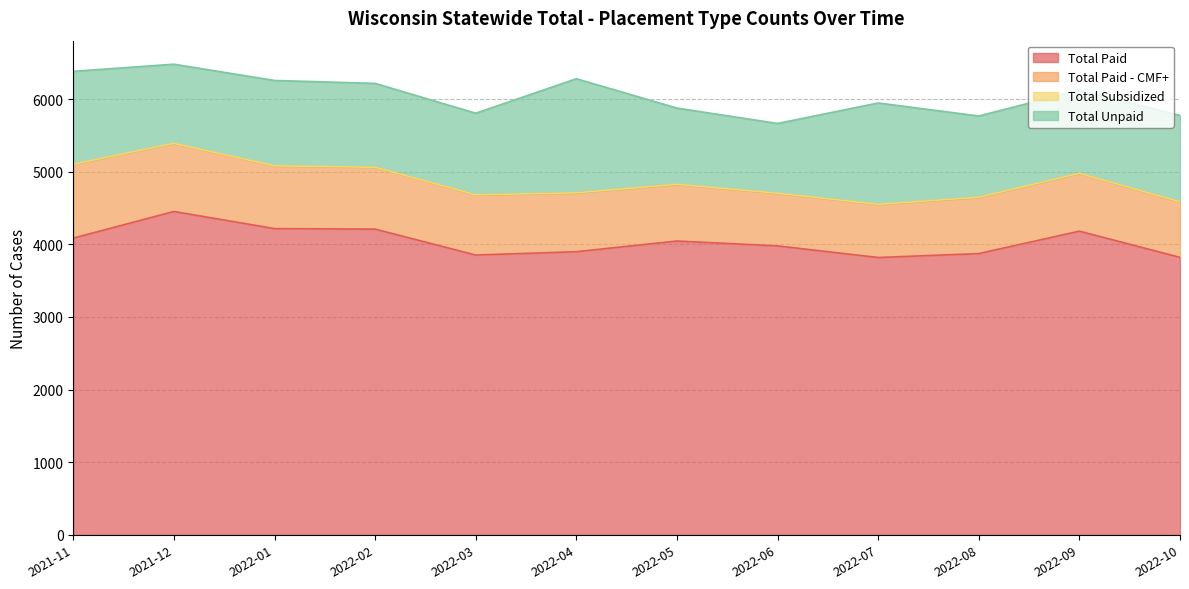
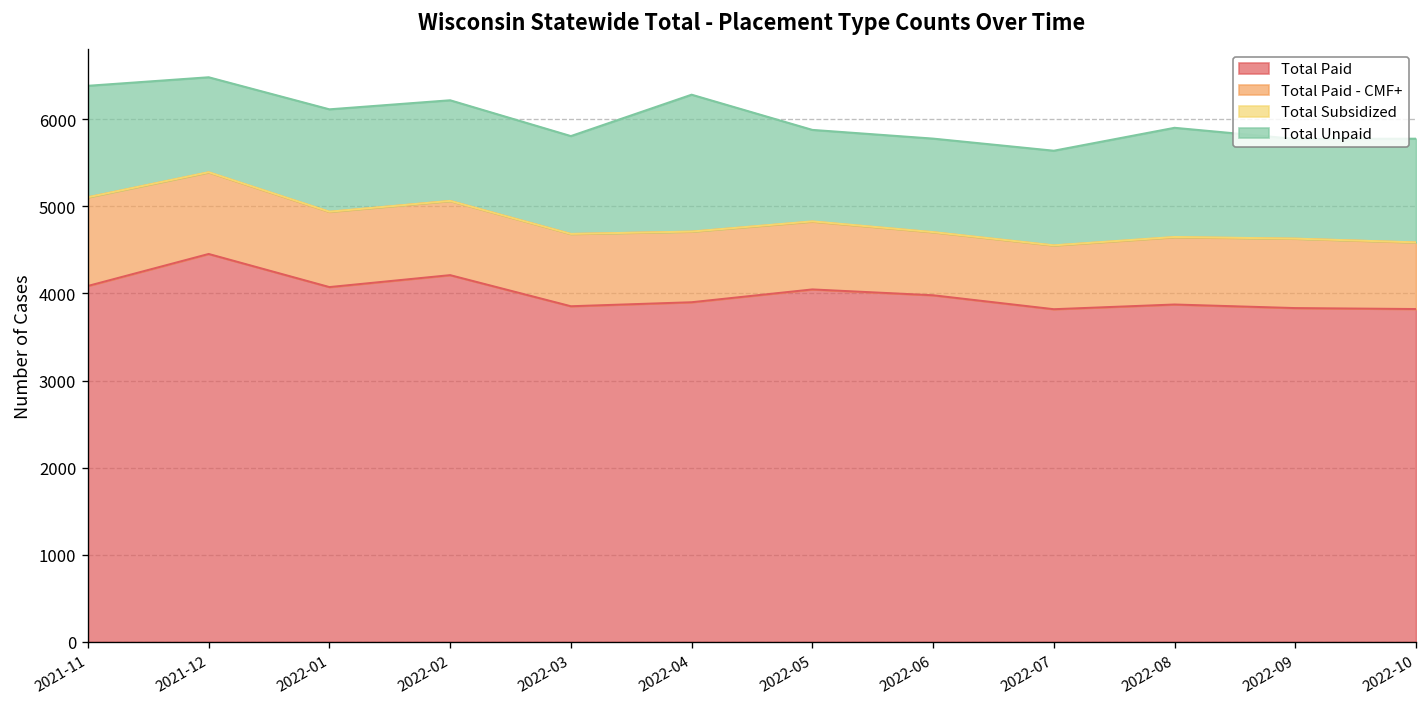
  {
    "Total Paid": {
      "2021-11": 4100,
      "2021-12": 4500,
-     "2022-01": 4200,
+     "2022-01": 4100,
      "2022-02": 4200,
      "2022-03": 3900,
      "2022-04": 3900,
      "2022-05": 4000,
      "2022-06": 4000,
      "2022-07": 3800,
      "2022-08": 3900,
-     "2022-09": 4200,
+     "2022-09": 3800,
      "2022-10": 3800
    },
    "Total Unpaid": {
      "2021-11": 1300,
      "2021-12": 1100,
      "2022-01": 1200,
      "2022-02": 1200,
      "2022-03": 1100,
      "2022-04": 1600,
      "2022-05": 1100,
-     "2022-06": 1000,
-     "2022-07": 1400,
-     "2022-08": 1100,
+     "2022-06": 1100,
+     "2022-07": 1100,
+     "2022-08": 1300,
      "2022-10": 1200
    }
  }
